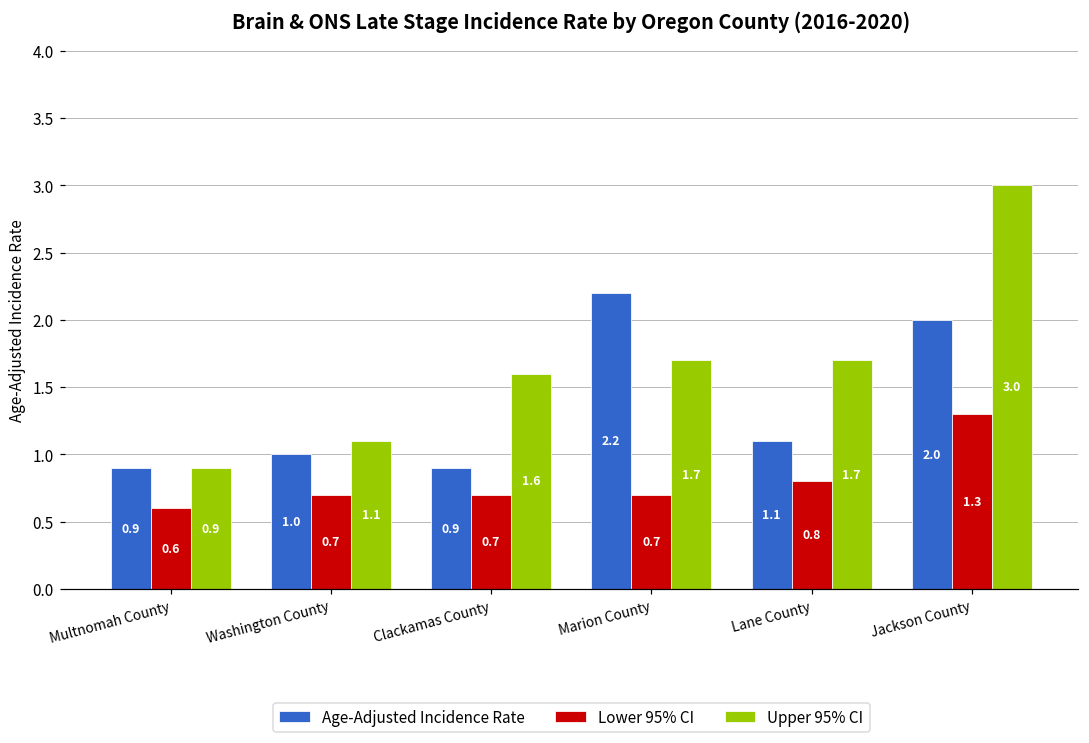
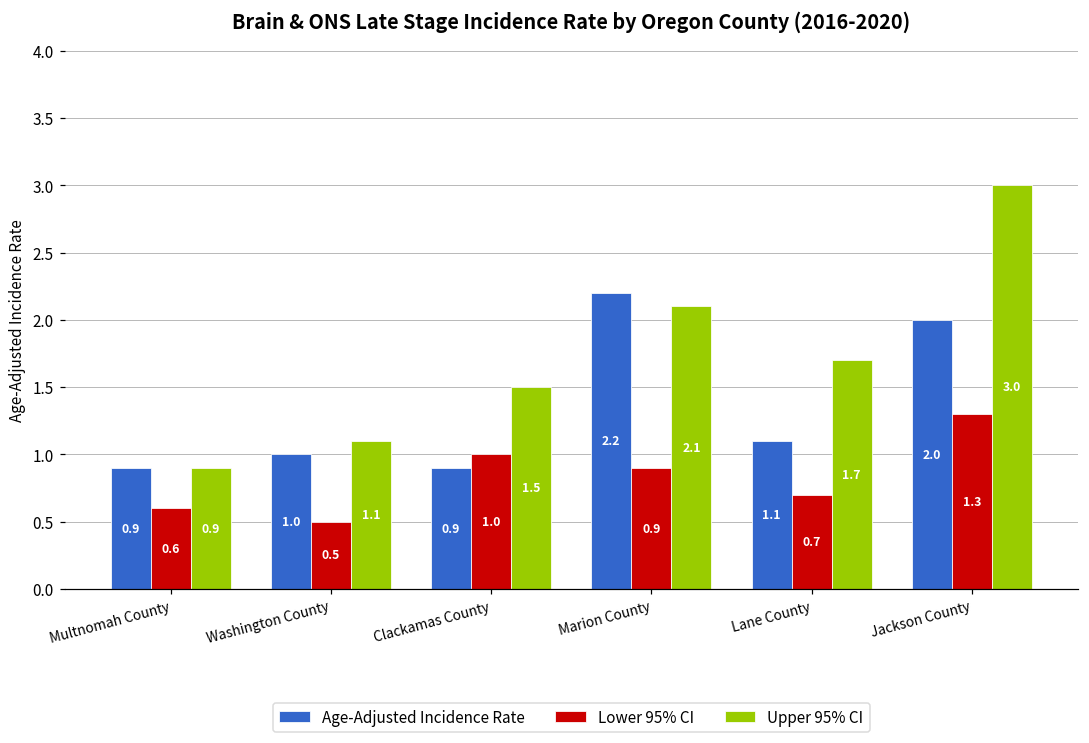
  {
    "Age-Adjusted Incidence Rate": {
      "Multnomah County": 0.9,
      "Washington County": 1.0,
      "Clackamas County": 0.9,
      "Marion County": 2.2,
      "Lane County": 1.1,
      "Jackson County": 2.0
    },
    "Lower 95% CI": {
      "Multnomah County": 0.6,
-     "Washington County": 0.7,
-     "Clackamas County": 0.7,
-     "Marion County": 0.7,
-     "Lane County": 0.8,
+     "Washington County": 0.5,
+     "Clackamas County": 1.0,
+     "Marion County": 0.9,
+     "Lane County": 0.7,
      "Jackson County": 1.3
    },
    "Upper 95% CI": {
      "Multnomah County": 0.9,
      "Washington County": 1.1,
-     "Clackamas County": 1.6,
-     "Marion County": 1.7,
+     "Clackamas County": 1.5,
+     "Marion County": 2.1,
      "Lane County": 1.7,
      "Jackson County": 3.0
    }
  }
